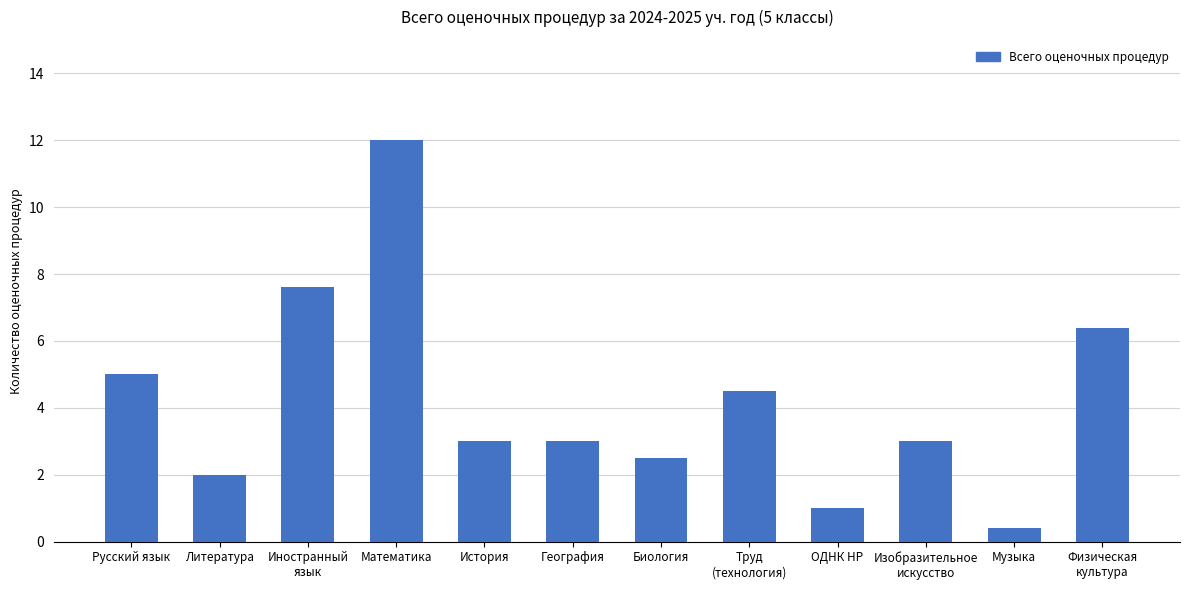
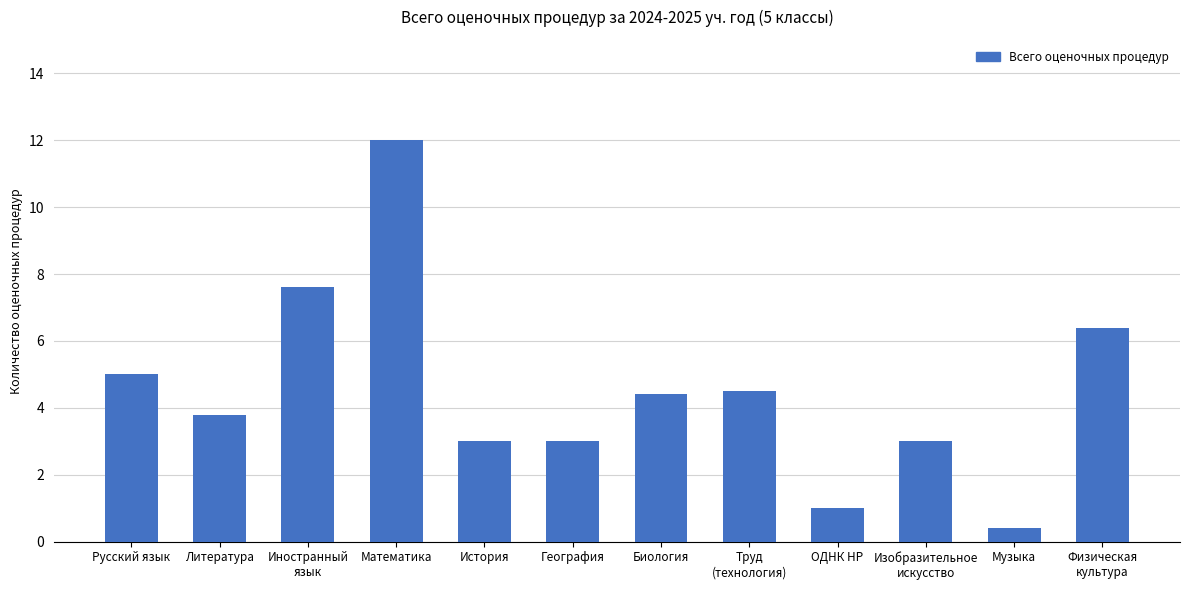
  {
    "Русский язык": 5.0,
-   "Литература": 2.0,
+   "Литература": 3.8,
    "Иностранный язык": 7.6,
    "Математика": 12.0,
    "История": 3.0,
    "География": 3.0,
-   "Биология": 2.5,
+   "Биология": 4.4,
    "Труд (технология)": 4.5,
    "ОДНК НР": 1.0,
    "Изобразительное искусство": 3.0,
    "Музыка": 0.4,
    "Физическая культура": 6.4
  }
